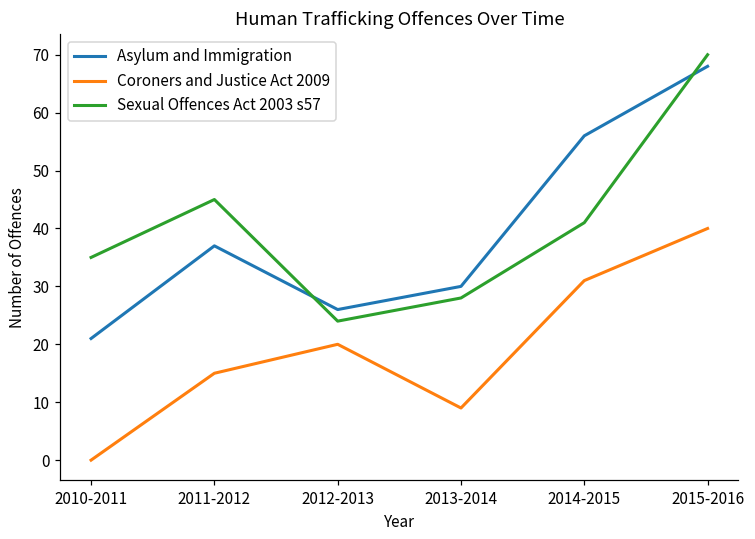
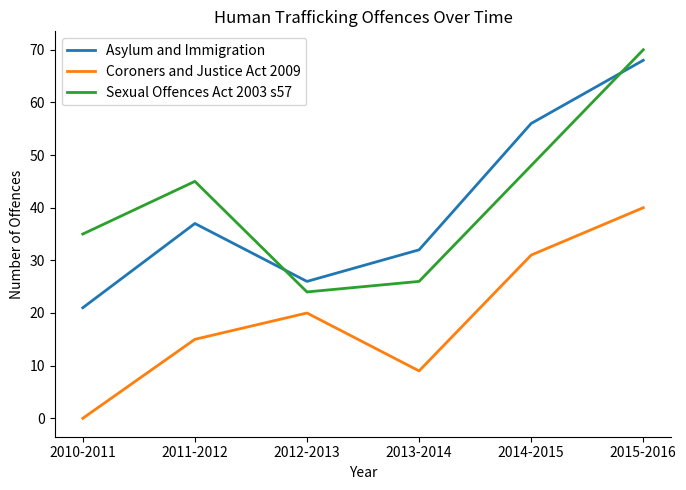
  {
    "Asylum and Immigration": {
      "2010-2011": 21,
      "2011-2012": 37,
      "2012-2013": 26,
-     "2013-2014": 30,
+     "2013-2014": 32,
      "2014-2015": 56,
      "2015-2016": 68
    },
    "Coroners and Justice Act 2009": {
      "2010-2011": 0,
      "2011-2012": 15,
      "2012-2013": 20,
      "2013-2014": 9,
      "2014-2015": 31,
      "2015-2016": 40
    },
    "Sexual Offences Act 2003 s57": {
      "2010-2011": 35,
      "2011-2012": 45,
      "2012-2013": 24,
-     "2013-2014": 28,
-     "2014-2015": 41,
+     "2013-2014": 26,
+     "2014-2015": 48,
      "2015-2016": 70
    }
  }
